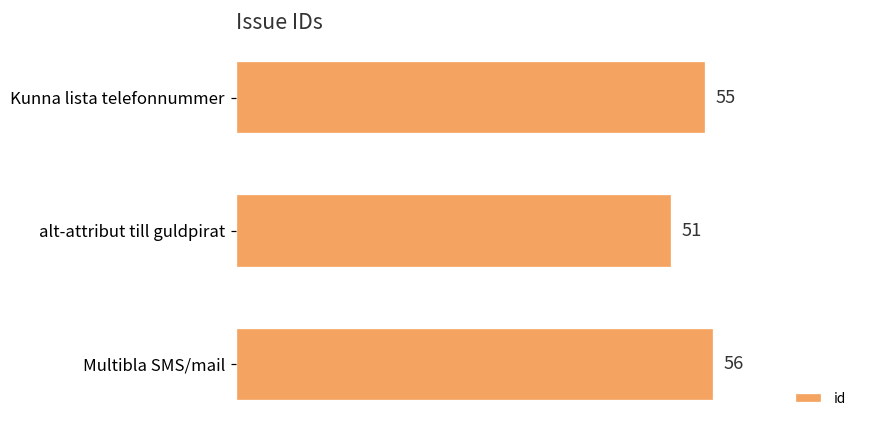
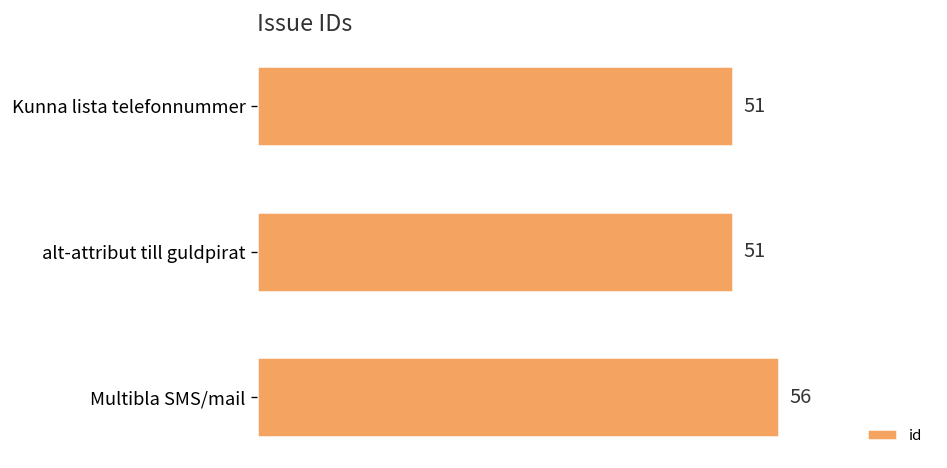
  {
-   "Kunna lista telefonnummer": 55,
+   "Kunna lista telefonnummer": 51,
    "alt-attribut till guldpirat": 51,
    "Multibla SMS/mail": 56
  }
